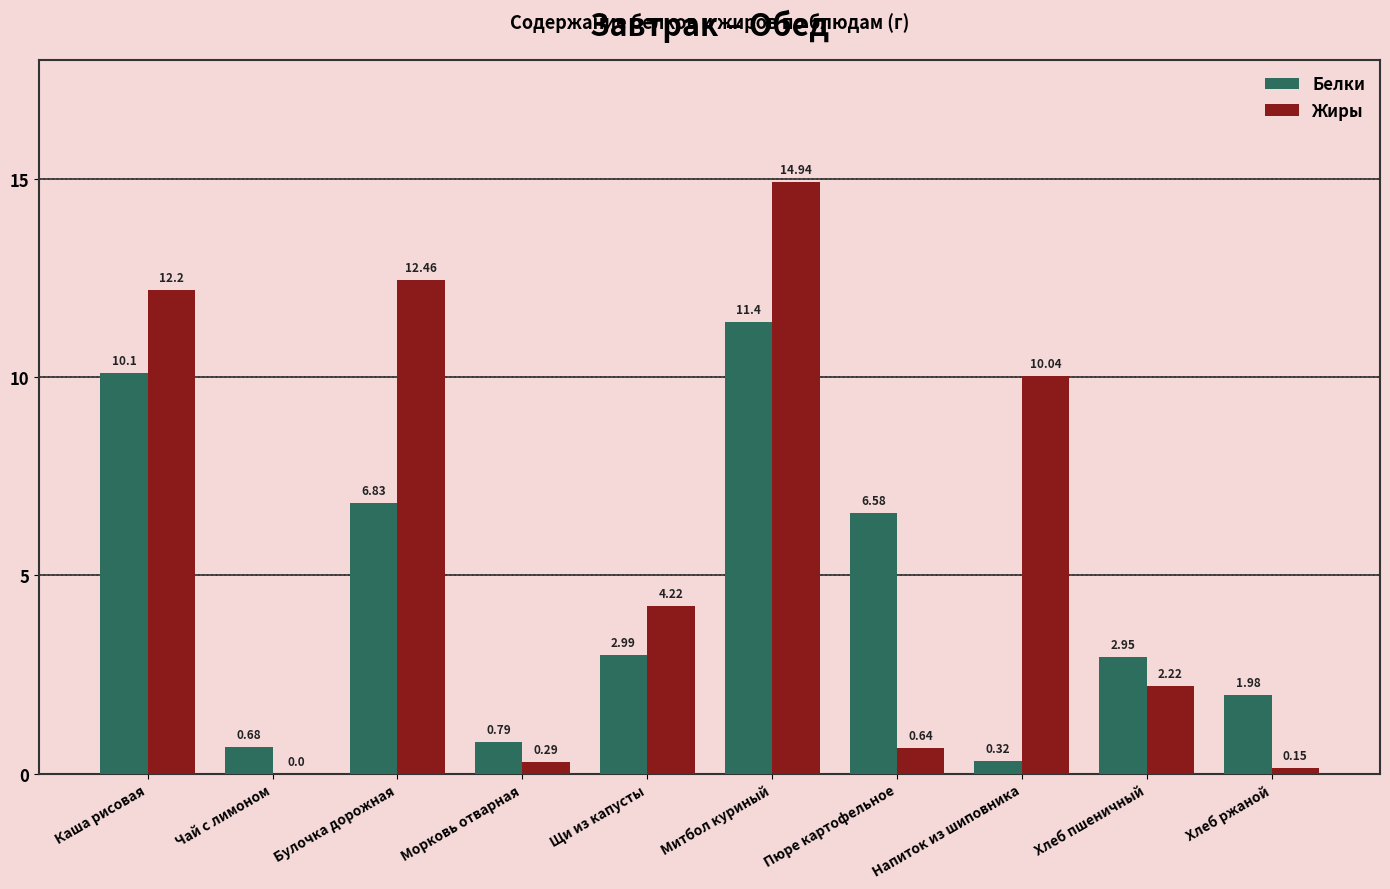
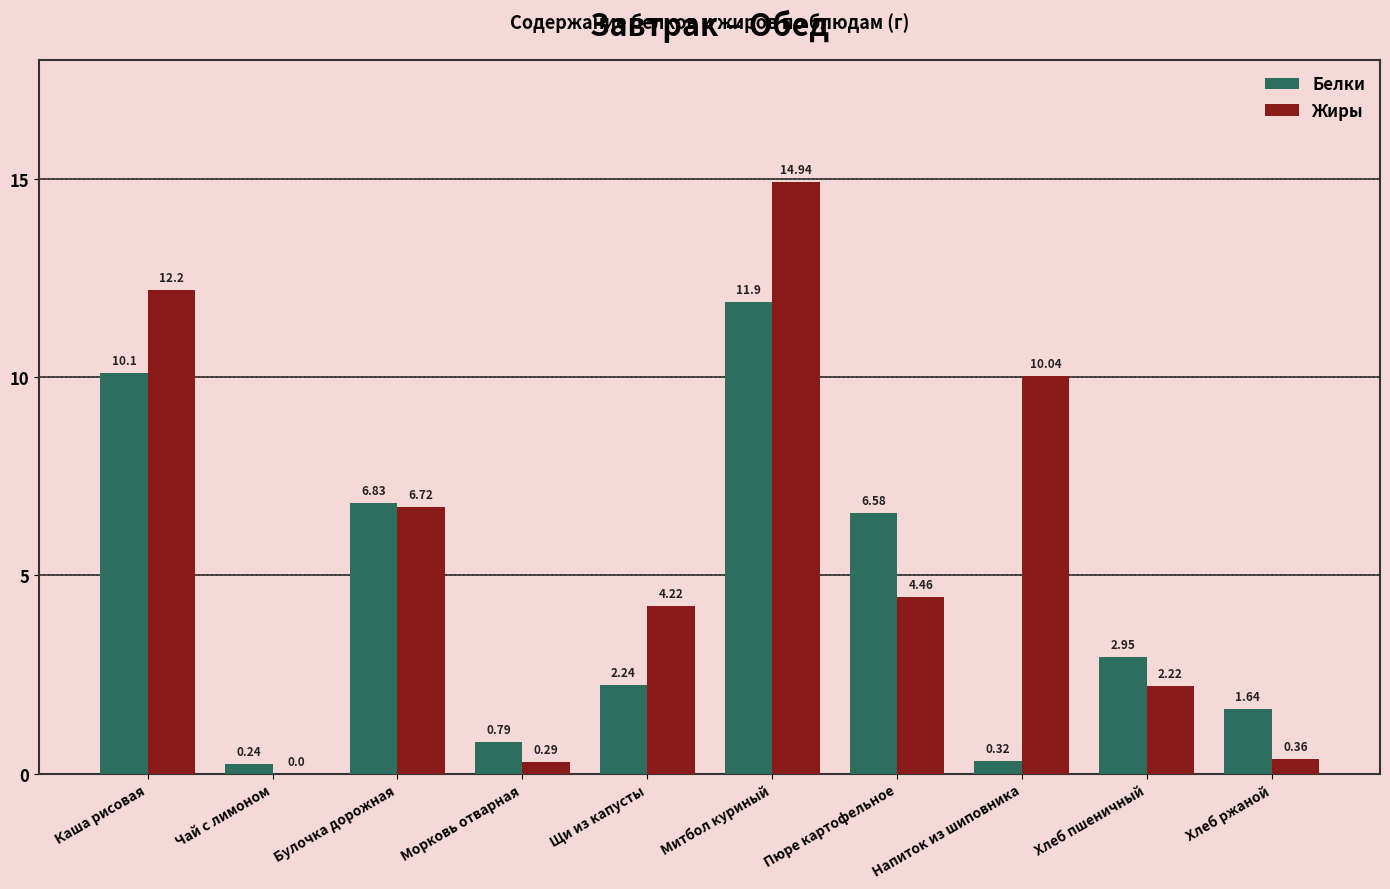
  {
    "Белки": {
      "Каша рисовая": 10.1,
-     "Чай с лимоном": 0.68,
+     "Чай с лимоном": 0.24,
      "Булочка дорожная": 6.83,
      "Морковь отварная": 0.79,
-     "Щи из капусты": 2.99,
-     "Митбол куриный": 11.4,
+     "Щи из капусты": 2.24,
+     "Митбол куриный": 11.9,
      "Пюре картофельное": 6.58,
      "Напиток из шиповника": 0.32,
      "Хлеб пшеничный": 2.95,
-     "Хлеб ржаной": 1.98
+     "Хлеб ржаной": 1.64
    },
    "Жиры": {
      "Каша рисовая": 12.2,
      "Чай с лимоном": 0.0,
-     "Булочка дорожная": 12.46,
+     "Булочка дорожная": 6.72,
      "Морковь отварная": 0.29,
      "Щи из капусты": 4.22,
      "Митбол куриный": 14.94,
-     "Пюре картофельное": 0.64,
+     "Пюре картофельное": 4.46,
      "Напиток из шиповника": 10.04,
      "Хлеб пшеничный": 2.22,
-     "Хлеб ржаной": 0.15
+     "Хлеб ржаной": 0.36
    }
  }
